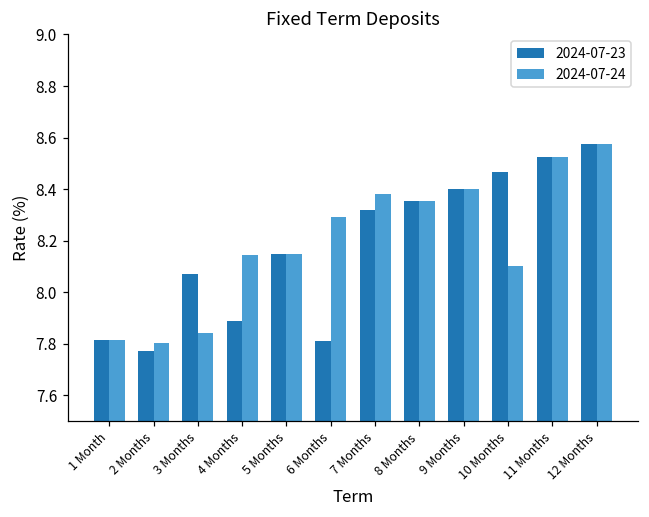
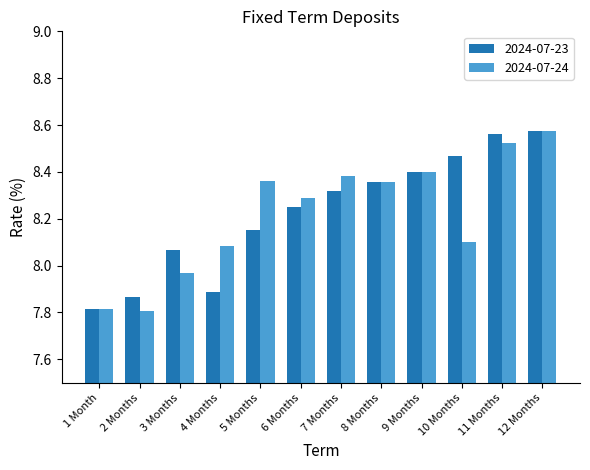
  {
    "2024-07-23": {
      "1 Month": 7.81,
-     "2 Months": 7.77,
+     "2 Months": 7.87,
      "3 Months": 8.07,
      "4 Months": 7.89,
      "5 Months": 8.15,
-     "6 Months": 7.81,
+     "6 Months": 8.25,
      "7 Months": 8.32,
      "8 Months": 8.36,
      "9 Months": 8.40,
      "10 Months": 8.47,
-     "11 Months": 8.52,
+     "11 Months": 8.56,
      "12 Months": 8.58
    },
    "2024-07-24": {
      "1 Month": 7.81,
      "2 Months": 7.80,
-     "3 Months": 7.84,
-     "4 Months": 8.14,
-     "5 Months": 8.15,
+     "3 Months": 7.97,
+     "4 Months": 8.08,
+     "5 Months": 8.36,
      "6 Months": 8.29,
      "7 Months": 8.38,
      "8 Months": 8.36,
      "9 Months": 8.40,
      "10 Months": 8.10,
      "11 Months": 8.52,
      "12 Months": 8.58
    }
  }
